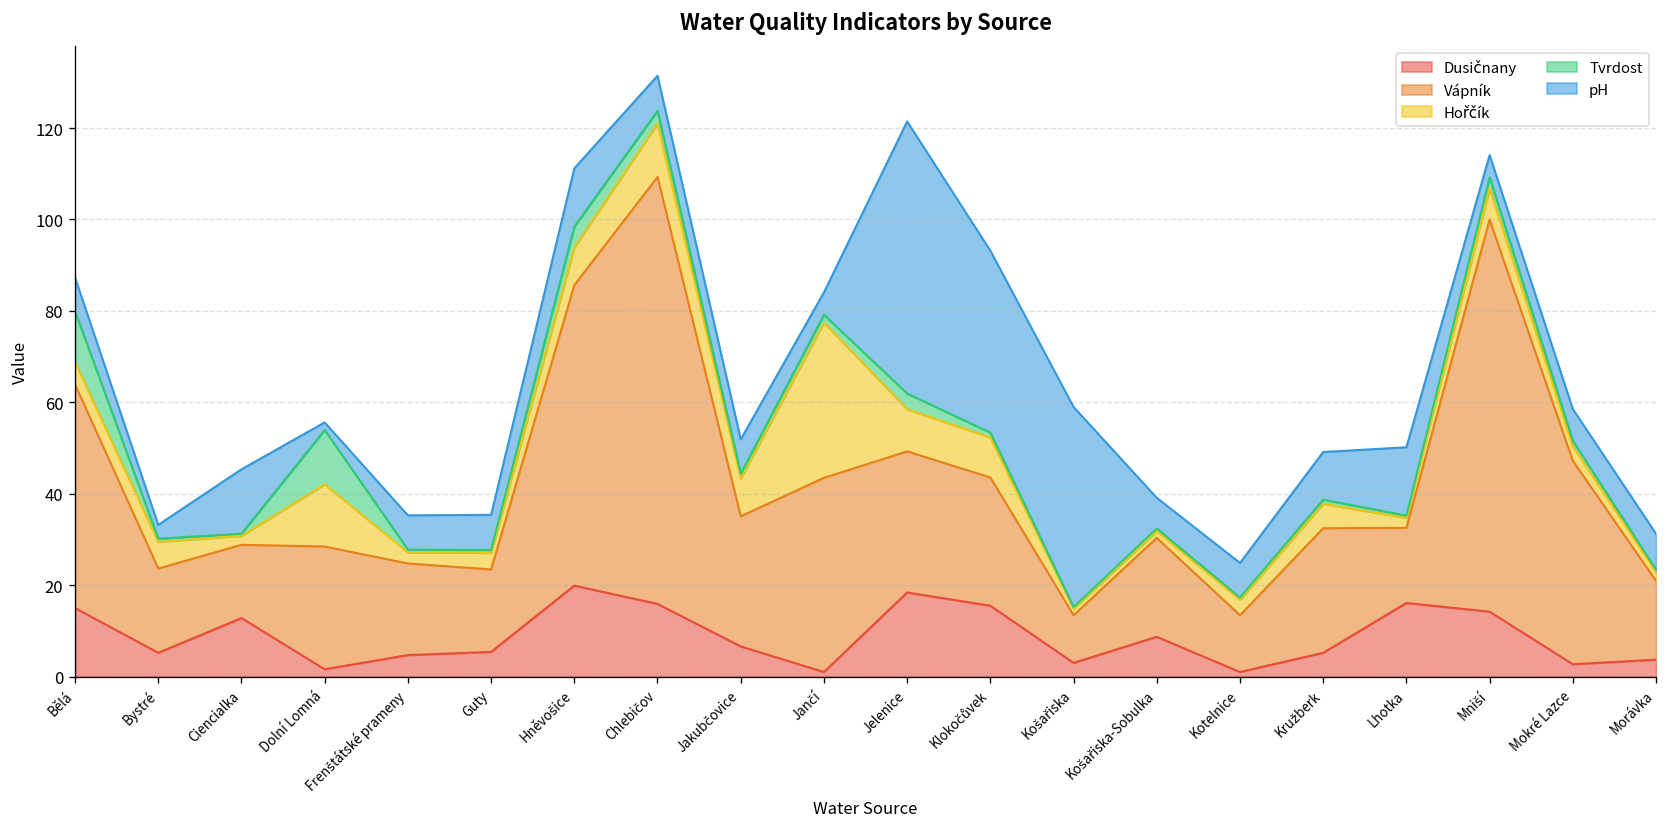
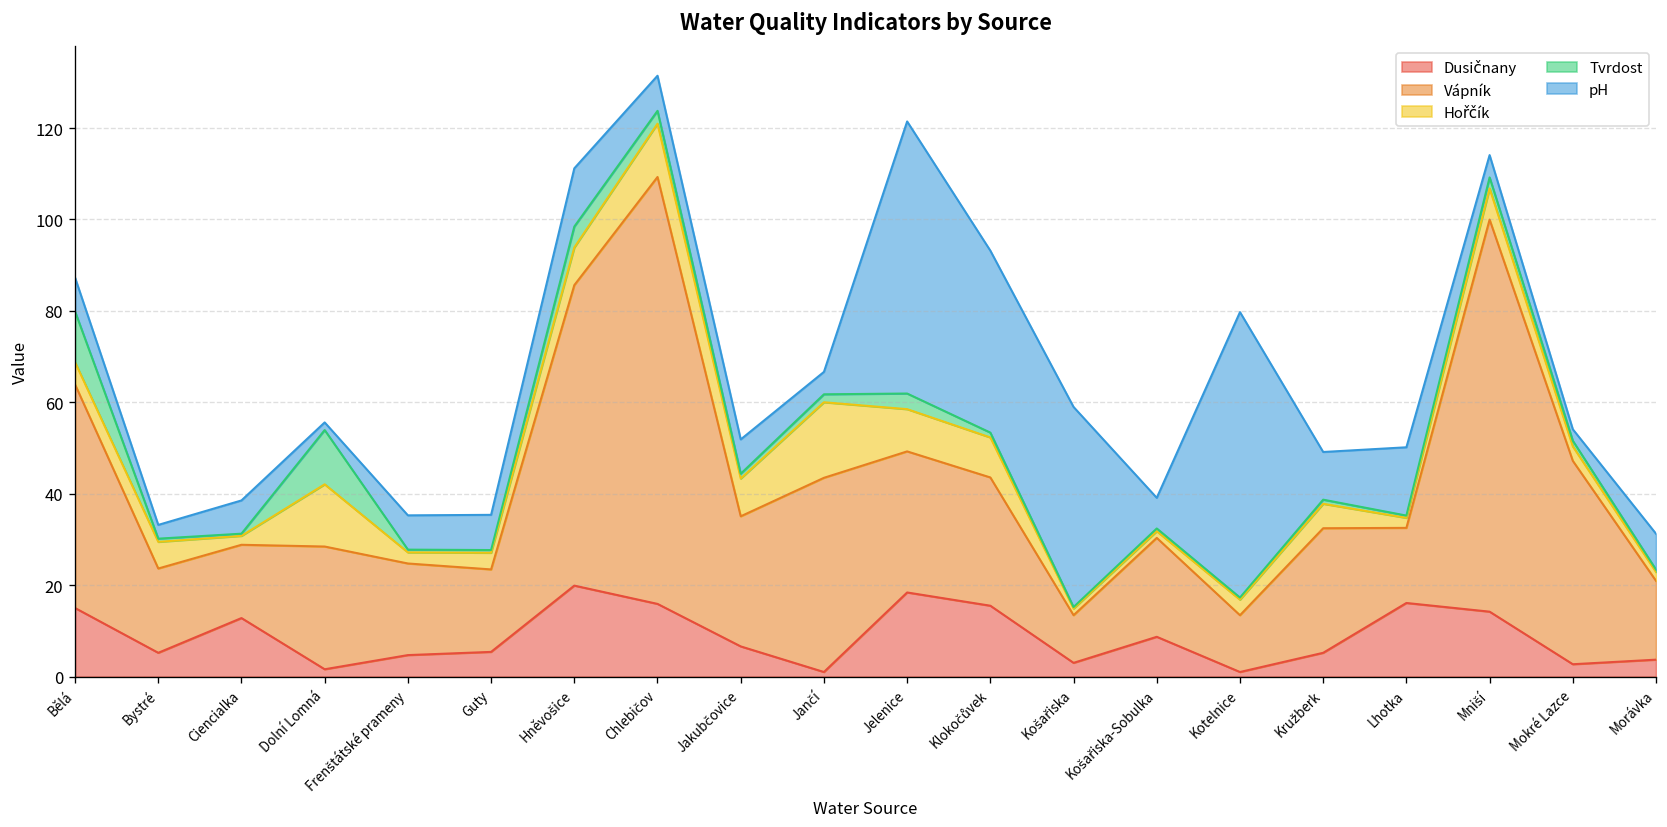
  {
    "Hořčík": {
      "Bělá": 5,
      "Bystré": 6,
      "Dolní Lomná": 14,
      "Hněvošice": 8,
      "Chlebičov": 12,
      "Jakubčovice": 8,
-     "Jančí": 34,
+     "Jančí": 17,
      "Jelenice": 9,
      "Klokočůvek": 9,
      "Kružberk": 5,
      "Mniší": 7,
      "Mokré Lazce": 3
    },
    "Tvrdost": {
      "Bělá": 11,
      "Bystré": 1,
      "Dolní Lomná": 12,
      "Hněvošice": 5,
      "Chlebičov": 3,
      "Jakubčovice": 1,
      "Jančí": 2,
      "Jelenice": 3,
      "Klokočůvek": 1,
      "Kružberk": 1,
      "Mniší": 2,
      "Mokré Lazce": 1
    },
    "pH": {
      "Bělá": 7,
      "Bystré": 3,
-     "Ciencialka": 14,
+     "Ciencialka": 7,
      "Dolní Lomná": 2,
      "Frenštátské prameny": 7,
      "Guty": 8,
      "Hněvošice": 13,
      "Chlebičov": 8,
      "Jakubčovice": 8,
      "Jančí": 5,
      "Jelenice": 60,
      "Klokočůvek": 40,
      "Košařiska": 44,
      "Košařiska-Sobulka": 7,
-     "Kotelnice": 8,
+     "Kotelnice": 62,
      "Kružberk": 10,
      "Lhotka": 15,
      "Mniší": 5,
-     "Mokré Lazce": 7,
+     "Mokré Lazce": 3,
      "Morávka": 8
    }
  }
